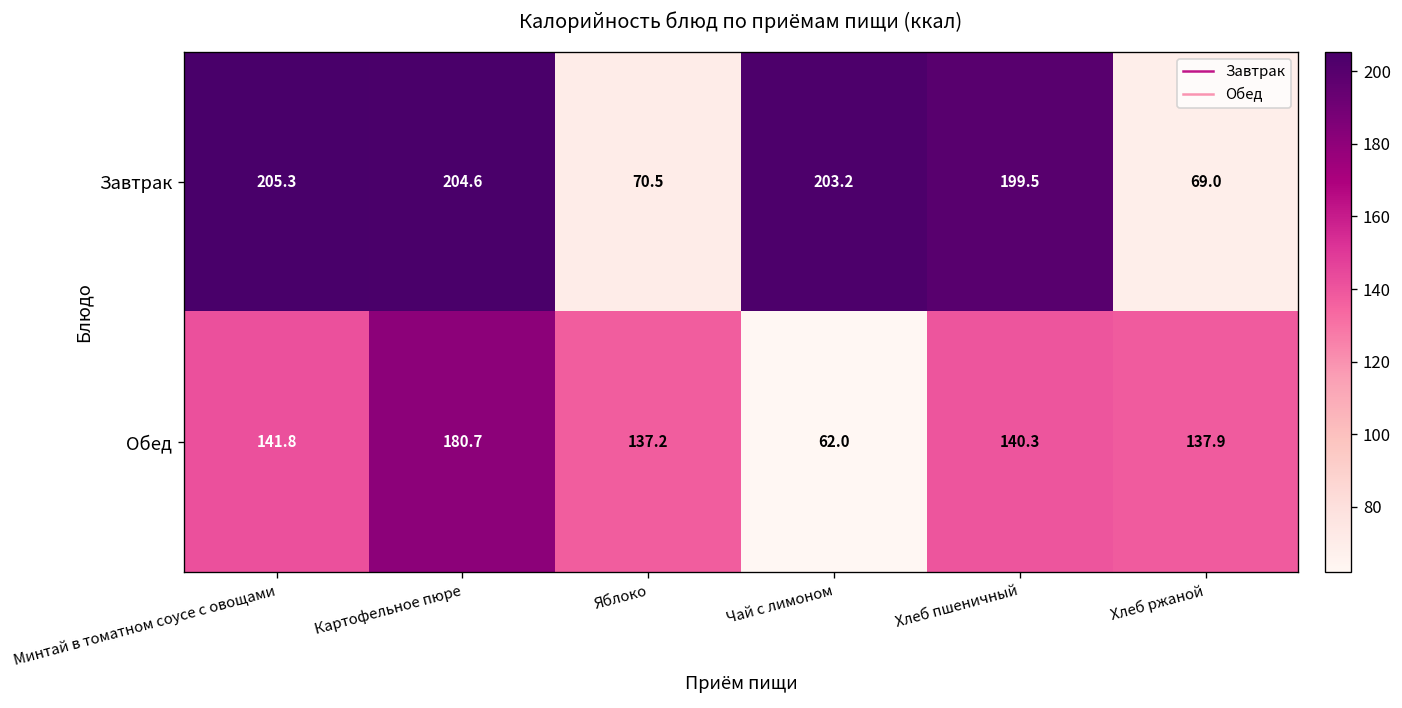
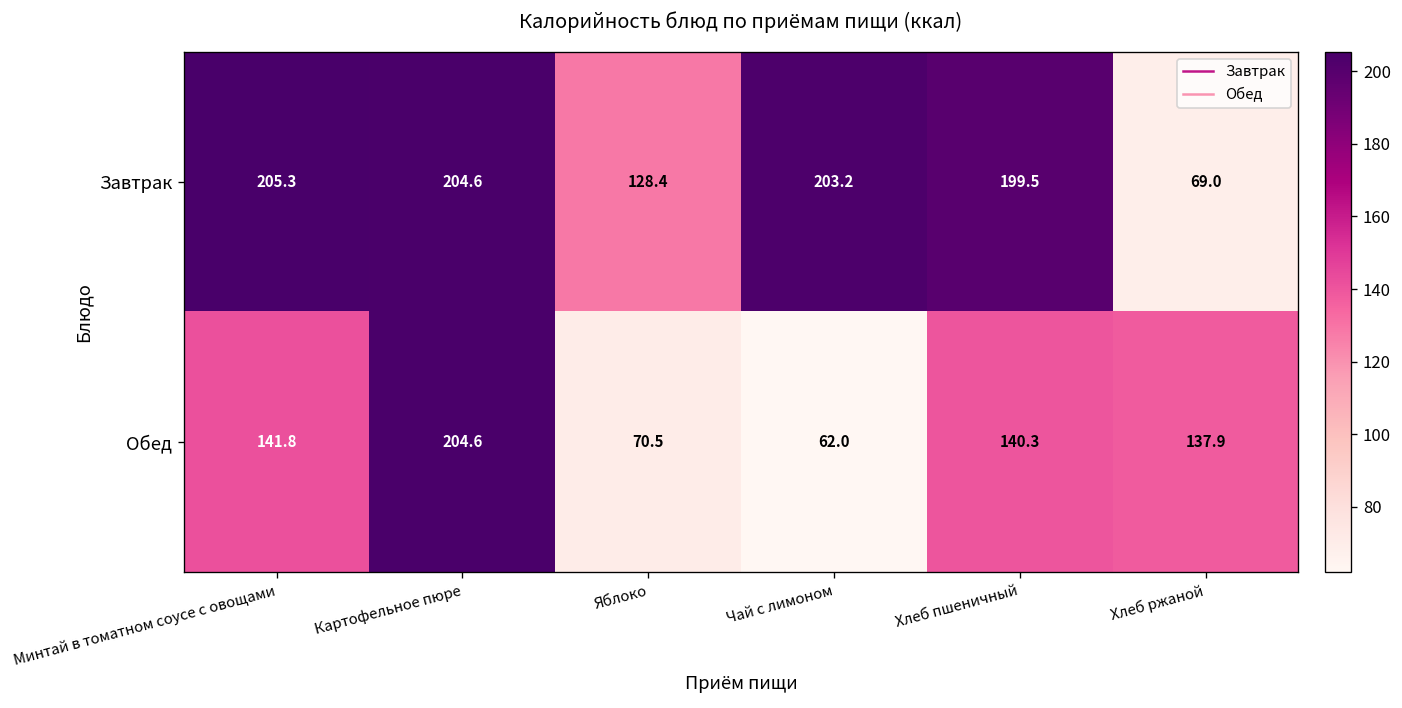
  {
    "Завтрак": {
      "Минтай в томатном соусе с овощами": 205.3,
      "Картофельное пюре": 204.6,
-     "Яблоко": 70.5,
+     "Яблоко": 128.4,
      "Чай с лимоном": 203.2,
      "Хлеб пшеничный": 199.5,
      "Хлеб ржаной": 69.0
    },
    "Обед": {
      "Минтай в томатном соусе с овощами": 141.8,
-     "Картофельное пюре": 180.7,
-     "Яблоко": 137.2,
+     "Картофельное пюре": 204.6,
+     "Яблоко": 70.5,
      "Чай с лимоном": 62.0,
      "Хлеб пшеничный": 140.3,
      "Хлеб ржаной": 137.9
    }
  }
